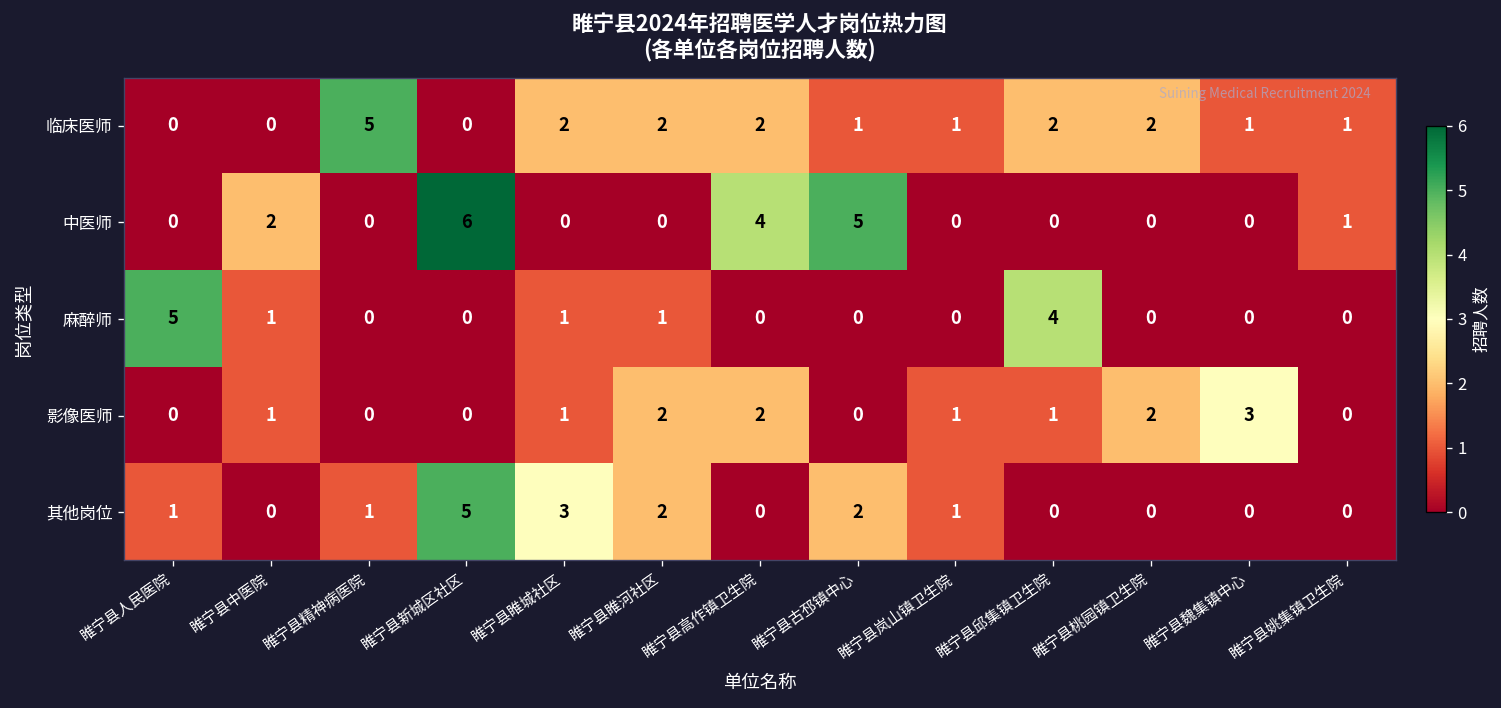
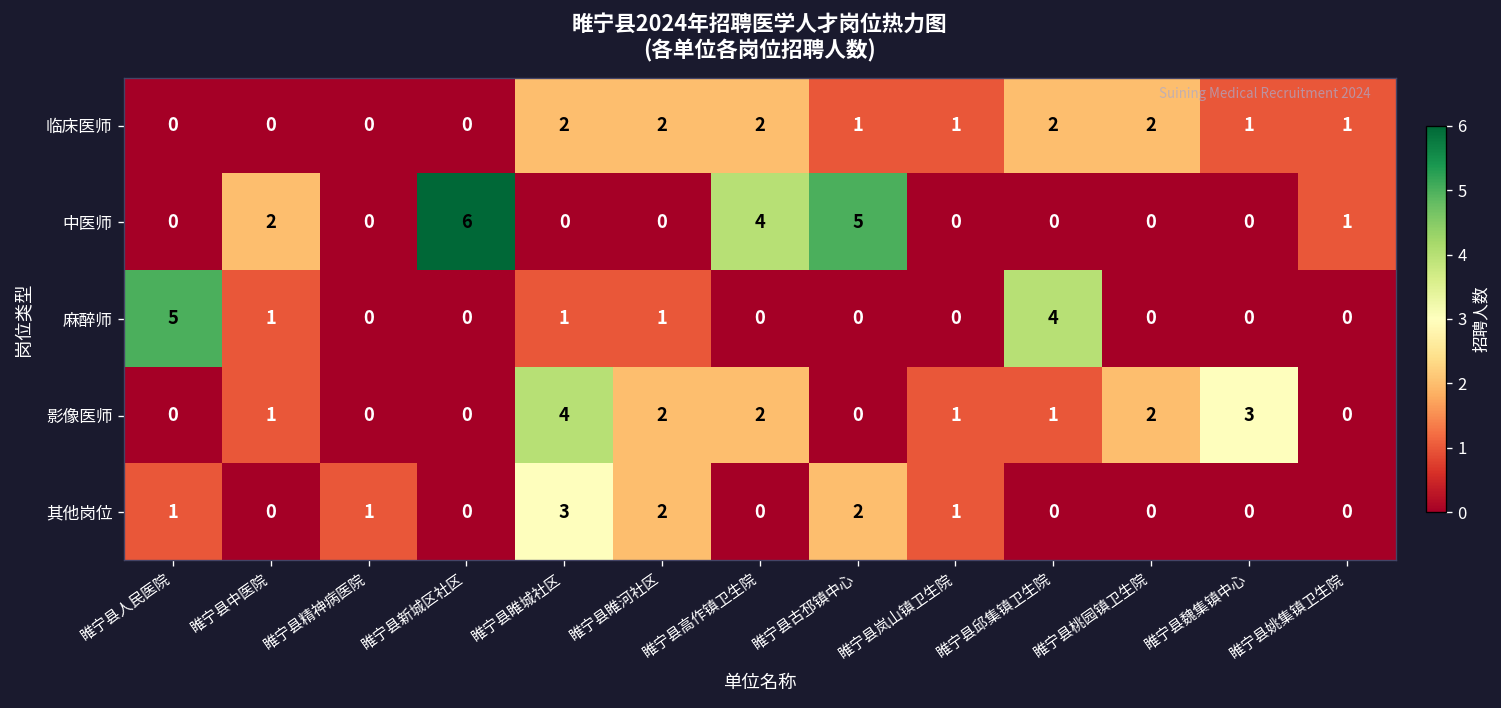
  {
    "临床医师": {
      "睢宁县人民医院": 0,
      "睢宁县中医院": 0,
-     "睢宁县精神病医院": 5,
+     "睢宁县精神病医院": 0,
      "睢宁县新城区社区": 0,
      "睢宁县睢城社区": 2,
      "睢宁县睢河社区": 2,
      "睢宁县高作镇卫生院": 2,
      "睢宁县古邳镇中心": 1,
      "睢宁县岚山镇卫生院": 1,
      "睢宁县邱集镇卫生院": 2,
      "睢宁县桃园镇卫生院": 2,
      "睢宁县姚集镇卫生院": 1
    },
    "中医师": {
      "睢宁县人民医院": 0,
      "睢宁县中医院": 2,
      "睢宁县精神病医院": 0,
      "睢宁县新城区社区": 6,
      "睢宁县睢城社区": 0,
      "睢宁县睢河社区": 0,
      "睢宁县高作镇卫生院": 4,
      "睢宁县古邳镇中心": 5,
      "睢宁县岚山镇卫生院": 0,
      "睢宁县邱集镇卫生院": 0,
      "睢宁县桃园镇卫生院": 0,
      "睢宁县魏集镇中心": 0,
      "睢宁县姚集镇卫生院": 1
    },
    "麻醉师": {
      "睢宁县人民医院": 5,
      "睢宁县中医院": 1,
      "睢宁县精神病医院": 0,
      "睢宁县新城区社区": 0,
      "睢宁县睢城社区": 1,
      "睢宁县睢河社区": 1,
      "睢宁县高作镇卫生院": 0,
      "睢宁县古邳镇中心": 0,
      "睢宁县岚山镇卫生院": 0,
      "睢宁县邱集镇卫生院": 4,
      "睢宁县桃园镇卫生院": 0,
      "睢宁县魏集镇中心": 0,
      "睢宁县姚集镇卫生院": 0
    },
    "影像医师": {
      "睢宁县人民医院": 0,
      "睢宁县中医院": 1,
      "睢宁县精神病医院": 0,
      "睢宁县新城区社区": 0,
-     "睢宁县睢城社区": 1,
+     "睢宁县睢城社区": 4,
      "睢宁县睢河社区": 2,
      "睢宁县高作镇卫生院": 2,
      "睢宁县古邳镇中心": 0,
      "睢宁县岚山镇卫生院": 1,
      "睢宁县邱集镇卫生院": 1,
      "睢宁县桃园镇卫生院": 2,
      "睢宁县魏集镇中心": 3,
      "睢宁县姚集镇卫生院": 0
    },
    "其他岗位": {
      "睢宁县人民医院": 1,
      "睢宁县中医院": 0,
      "睢宁县精神病医院": 1,
-     "睢宁县新城区社区": 5,
+     "睢宁县新城区社区": 0,
      "睢宁县睢城社区": 3,
      "睢宁县睢河社区": 2,
      "睢宁县高作镇卫生院": 0,
      "睢宁县古邳镇中心": 2,
      "睢宁县岚山镇卫生院": 1,
      "睢宁县邱集镇卫生院": 0,
      "睢宁县桃园镇卫生院": 0,
      "睢宁县魏集镇中心": 0,
      "睢宁县姚集镇卫生院": 0
    }
  }
